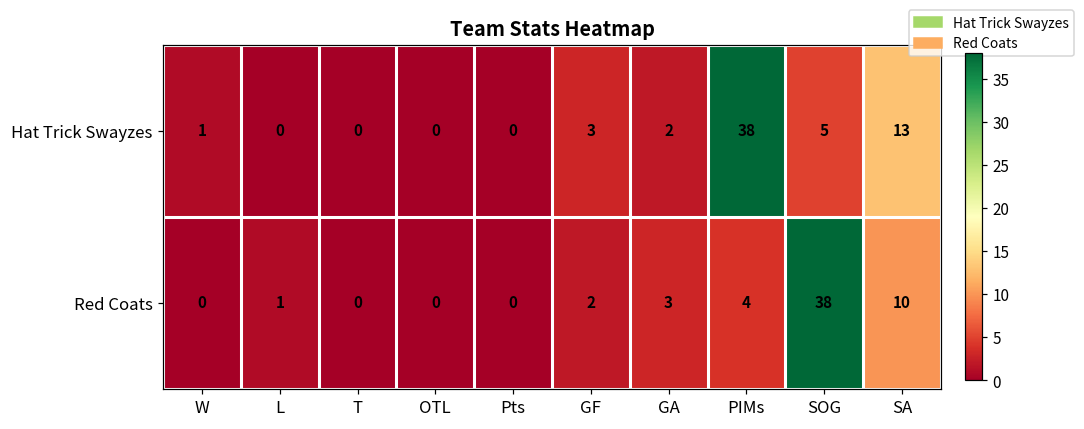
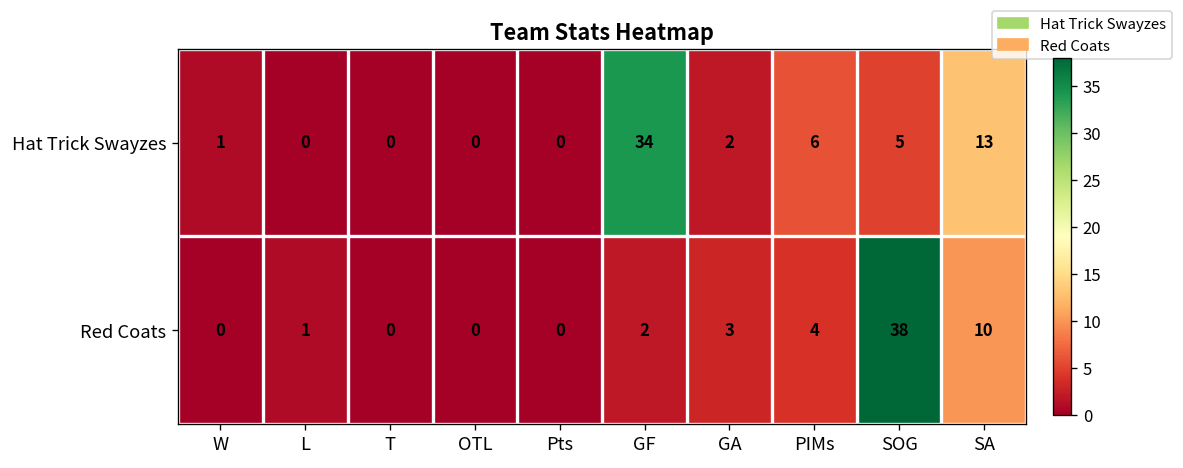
  {
    "Hat Trick Swayzes": {
      "W": 1,
      "L": 0,
      "T": 0,
      "OTL": 0,
      "Pts": 0,
-     "GF": 3,
+     "GF": 34,
      "GA": 2,
-     "PIMs": 38,
+     "PIMs": 6,
      "SOG": 5,
      "SA": 13
    },
    "Red Coats": {
      "W": 0,
      "L": 1,
      "T": 0,
      "OTL": 0,
      "Pts": 0,
      "GF": 2,
      "GA": 3,
      "PIMs": 4,
      "SOG": 38,
      "SA": 10
    }
  }
